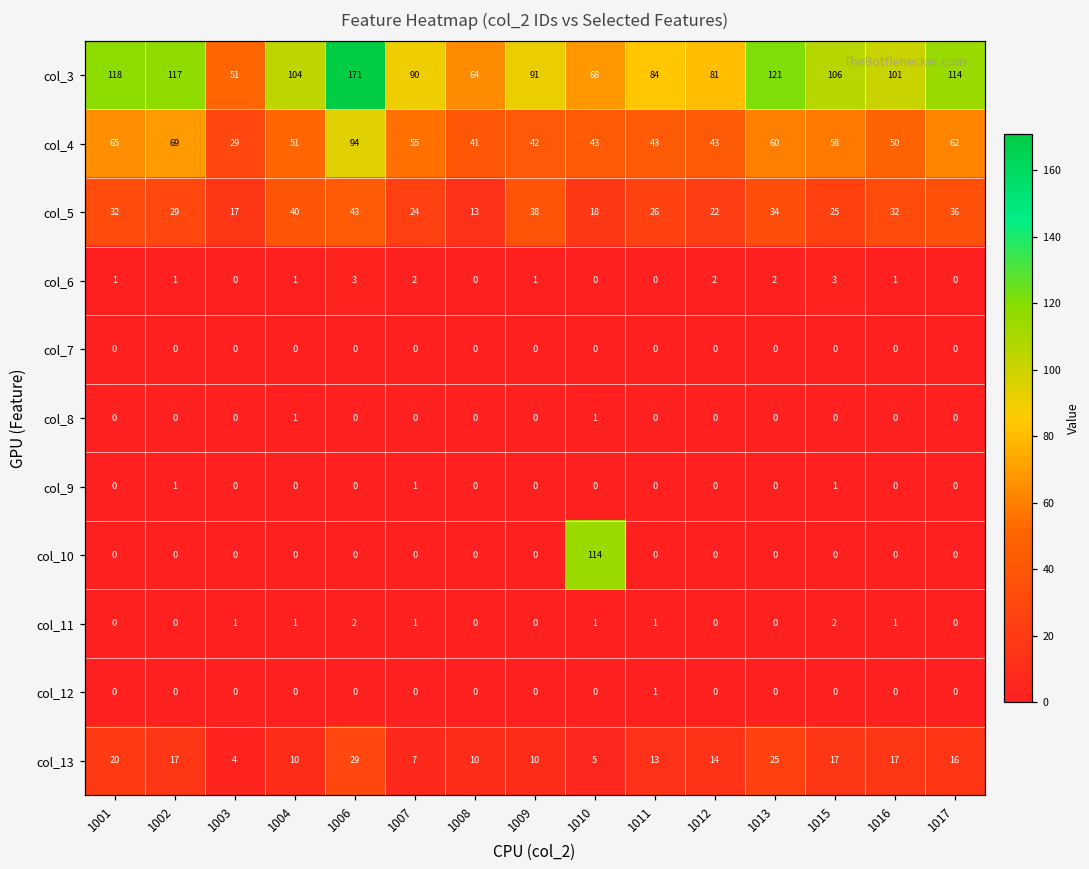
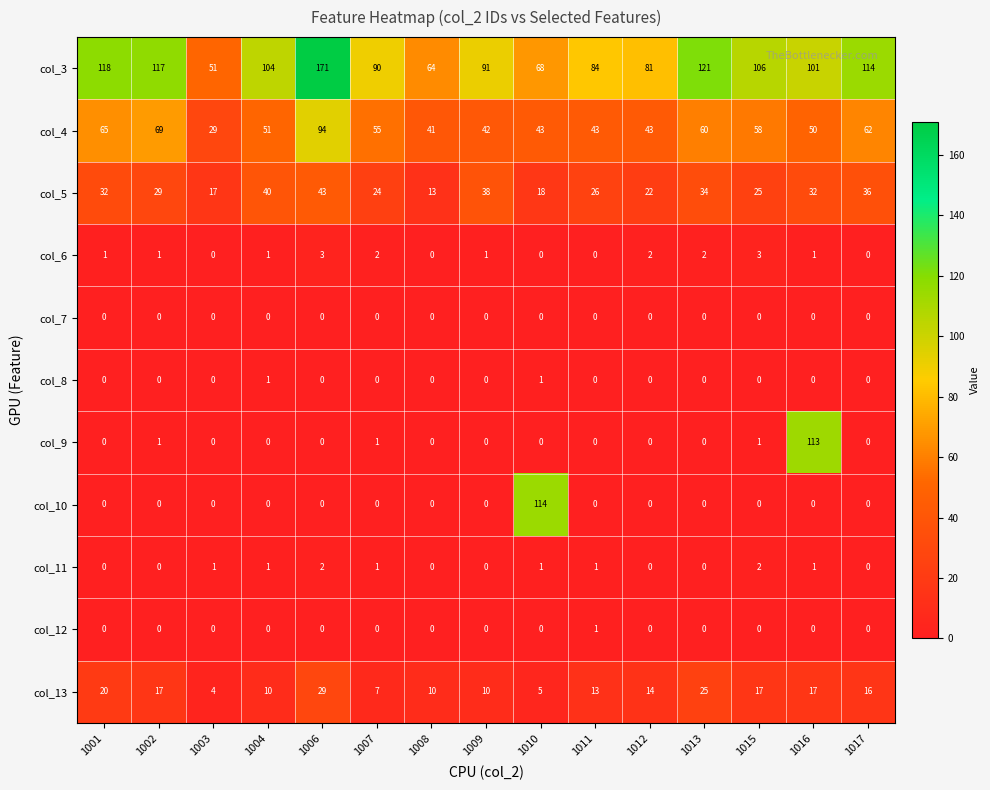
  {
    "col_3": {
      "1001": 118,
      "1002": 117,
      "1003": 51,
      "1004": 104,
      "1006": 171,
      "1007": 90,
      "1008": 64,
      "1009": 91,
      "1010": 68,
      "1011": 84,
      "1012": 81,
      "1013": 121,
      "1015": 106,
      "1017": 114
    },
    "col_4": {
      "1001": 65,
      "1002": 69,
      "1003": 29,
      "1004": 51,
      "1006": 94,
      "1007": 55,
      "1008": 41,
      "1009": 42,
      "1010": 43,
      "1011": 43,
      "1012": 43,
      "1013": 60,
      "1015": 58,
      "1016": 50,
      "1017": 62
    },
    "col_5": {
      "1001": 32,
      "1002": 29,
      "1003": 17,
      "1004": 40,
      "1006": 43,
      "1007": 24,
      "1008": 13,
      "1009": 38,
      "1010": 18,
      "1011": 26,
      "1012": 22,
      "1013": 34,
      "1015": 25,
      "1016": 32,
      "1017": 36
    },
    "col_6": {
      "1001": 1,
      "1002": 1,
      "1003": 0,
      "1004": 1,
      "1006": 3,
      "1007": 2,
      "1008": 0,
      "1009": 1,
      "1010": 0,
      "1011": 0,
      "1012": 2,
      "1013": 2,
      "1015": 3,
      "1016": 1,
      "1017": 0
    },
    "col_7": {
      "1001": 0,
      "1002": 0,
      "1003": 0,
      "1004": 0,
      "1006": 0,
      "1007": 0,
      "1008": 0,
      "1009": 0,
      "1010": 0,
      "1011": 0,
      "1012": 0,
      "1013": 0,
      "1015": 0,
      "1016": 0,
      "1017": 0
    },
    "col_8": {
      "1001": 0,
      "1002": 0,
      "1003": 0,
      "1004": 1,
      "1006": 0,
      "1007": 0,
      "1008": 0,
      "1009": 0,
      "1010": 1,
      "1011": 0,
      "1012": 0,
      "1013": 0,
      "1015": 0,
      "1016": 0,
      "1017": 0
    },
    "col_9": {
      "1001": 0,
      "1002": 1,
      "1003": 0,
      "1004": 0,
      "1006": 0,
      "1007": 1,
      "1008": 0,
      "1009": 0,
      "1010": 0,
      "1011": 0,
      "1012": 0,
      "1013": 0,
      "1015": 1,
-     "1016": 0,
+     "1016": 113,
      "1017": 0
    },
    "col_10": {
      "1001": 0,
      "1002": 0,
      "1003": 0,
      "1004": 0,
      "1006": 0,
      "1007": 0,
      "1008": 0,
      "1009": 0,
      "1010": 114,
      "1011": 0,
      "1012": 0,
      "1013": 0,
      "1015": 0,
      "1016": 0,
      "1017": 0
    },
    "col_11": {
      "1001": 0,
      "1002": 0,
      "1003": 1,
      "1004": 1,
      "1006": 2,
      "1007": 1,
      "1008": 0,
      "1009": 0,
      "1010": 1,
      "1011": 1,
      "1012": 0,
      "1013": 0,
      "1015": 2,
      "1016": 1,
      "1017": 0
    },
    "col_12": {
      "1001": 0,
      "1002": 0,
      "1003": 0,
      "1004": 0,
      "1006": 0,
      "1007": 0,
      "1008": 0,
      "1009": 0,
      "1010": 0,
      "1011": 1,
      "1012": 0,
      "1013": 0,
      "1015": 0,
      "1016": 0,
      "1017": 0
    },
    "col_13": {
      "1001": 20,
      "1002": 17,
      "1003": 4,
      "1004": 10,
      "1006": 29,
      "1007": 7,
      "1008": 10,
      "1009": 10,
      "1010": 5,
      "1011": 13,
      "1012": 14,
      "1013": 25,
      "1015": 17,
      "1016": 17,
      "1017": 16
    }
  }
